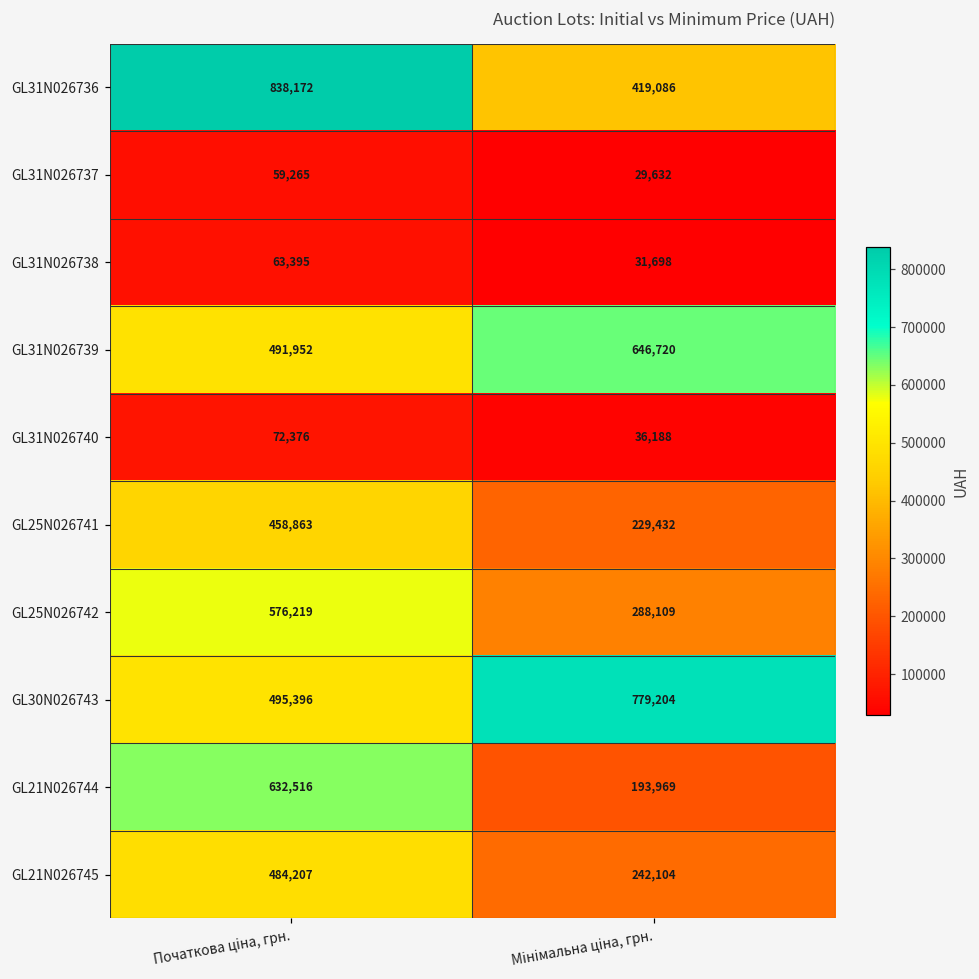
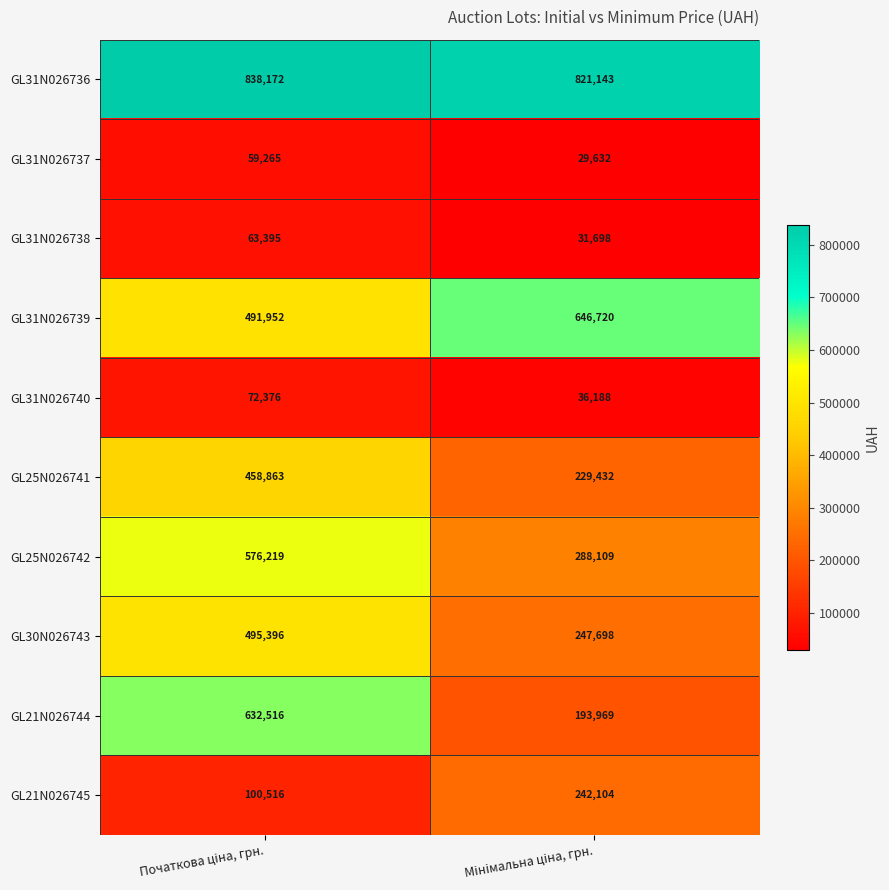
  {
    "GL31N026736": {
      "Початкова ціна, грн.": "838,172",
-     "Мінімальна ціна, грн.": "419,086"
+     "Мінімальна ціна, грн.": "821,143"
    },
    "GL31N026737": {
      "Початкова ціна, грн.": "59,265",
      "Мінімальна ціна, грн.": "29,632"
    },
    "GL31N026738": {
      "Початкова ціна, грн.": "63,395",
      "Мінімальна ціна, грн.": "31,698"
    },
    "GL31N026739": {
      "Початкова ціна, грн.": "491,952",
      "Мінімальна ціна, грн.": "646,720"
    },
    "GL31N026740": {
      "Початкова ціна, грн.": "72,376",
      "Мінімальна ціна, грн.": "36,188"
    },
    "GL25N026741": {
      "Початкова ціна, грн.": "458,863",
      "Мінімальна ціна, грн.": "229,432"
    },
    "GL25N026742": {
      "Початкова ціна, грн.": "576,219",
      "Мінімальна ціна, грн.": "288,109"
    },
    "GL30N026743": {
      "Початкова ціна, грн.": "495,396",
-     "Мінімальна ціна, грн.": "779,204"
+     "Мінімальна ціна, грн.": "247,698"
    },
    "GL21N026744": {
      "Початкова ціна, грн.": "632,516",
      "Мінімальна ціна, грн.": "193,969"
    },
    "GL21N026745": {
-     "Початкова ціна, грн.": "484,207",
+     "Початкова ціна, грн.": "100,516",
      "Мінімальна ціна, грн.": "242,104"
    }
  }
